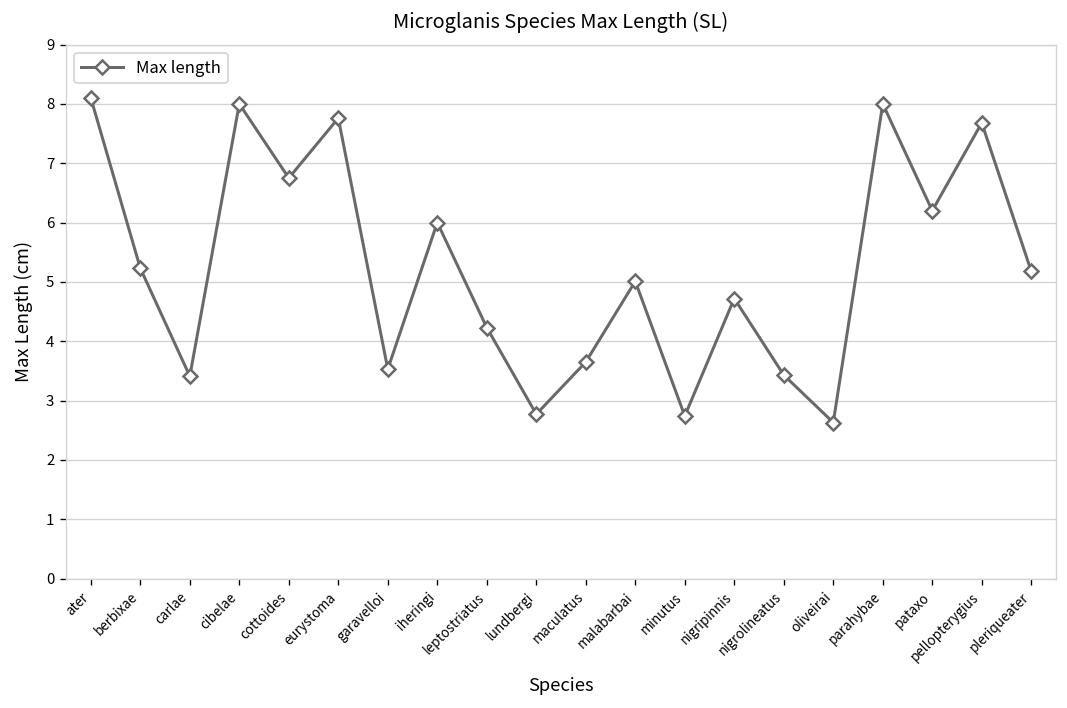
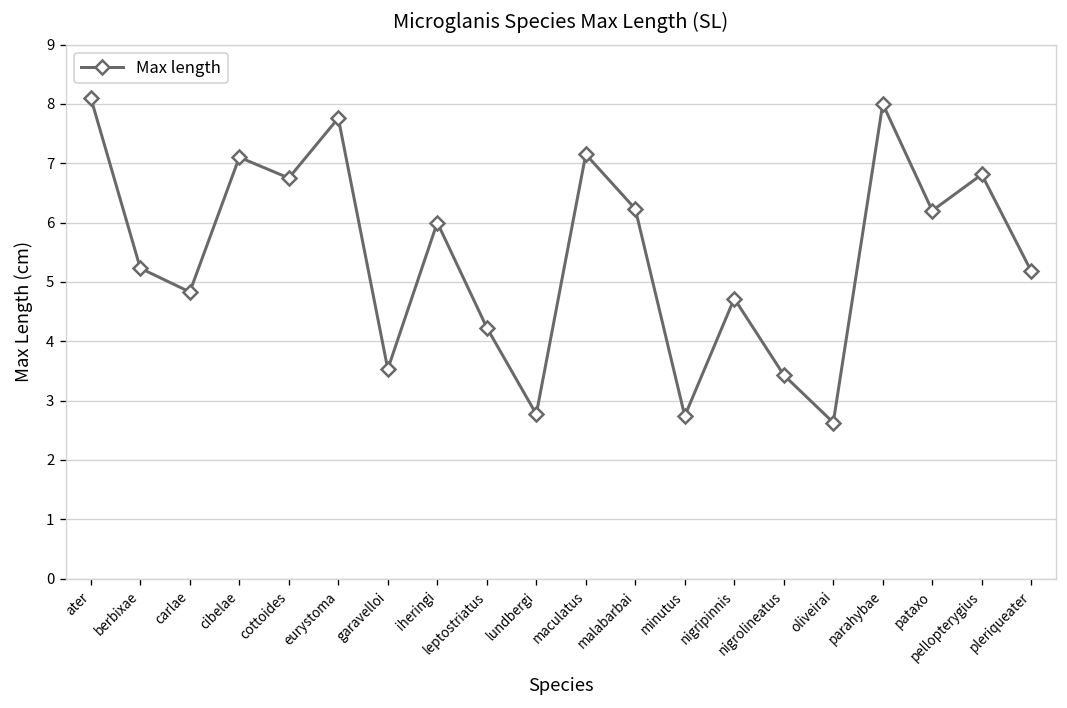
  {
    "ater": 8.1,
    "berbixae": 5.2,
-   "carlae": 3.4,
-   "cibelae": 8.0,
+   "carlae": 4.8,
+   "cibelae": 7.1,
    "cottoides": 6.8,
    "eurystoma": 7.8,
    "garavelloi": 3.5,
    "iheringi": 6.0,
    "leptostriatus": 4.2,
    "lundbergi": 2.8,
-   "maculatus": 3.7,
-   "malabarbai": 5.0,
+   "maculatus": 7.2,
+   "malabarbai": 6.2,
    "minutus": 2.7,
    "nigripinnis": 4.7,
    "nigrolineatus": 3.4,
    "oliveirai": 2.6,
    "parahybae": 8.0,
    "pataxo": 6.2,
-   "pellopterygius": 7.7,
+   "pellopterygius": 6.8,
    "pleriqueater": 5.2
  }
